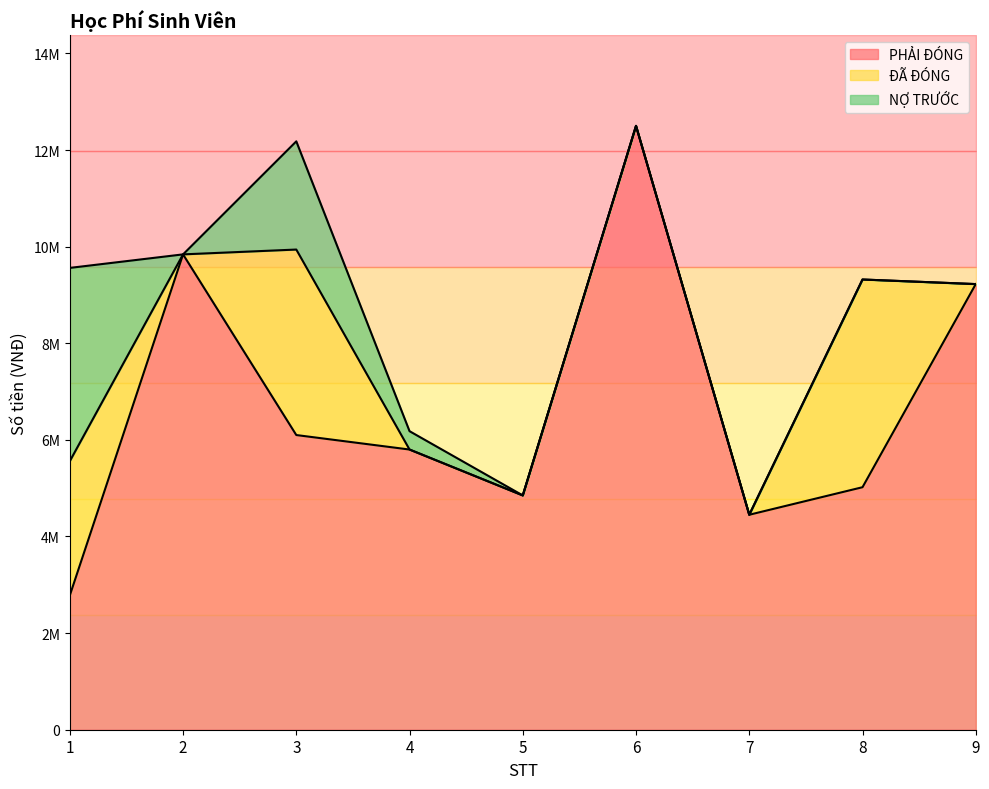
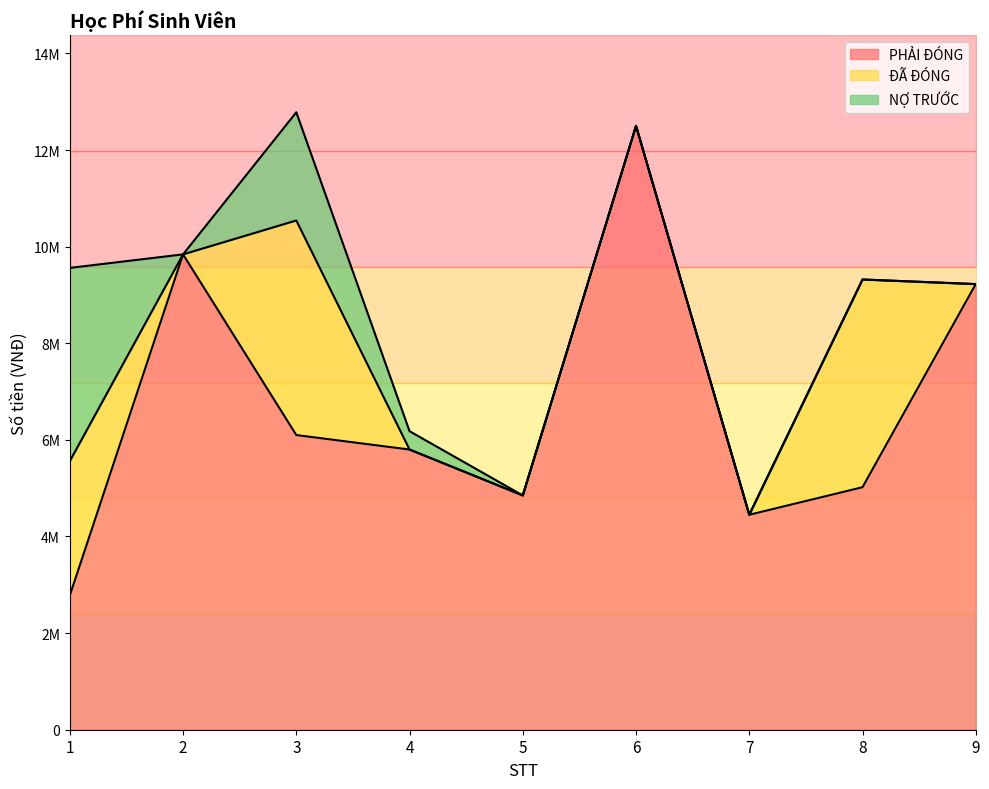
  {
    "ĐÃ ĐÓNG": {
      "1": 2800000,
-     "3": 3800000
+     "3": 4400000
    },
    "NỢ TRƯỚC": {
      "3": 2200000,
      "4": 400000
    }
  }
